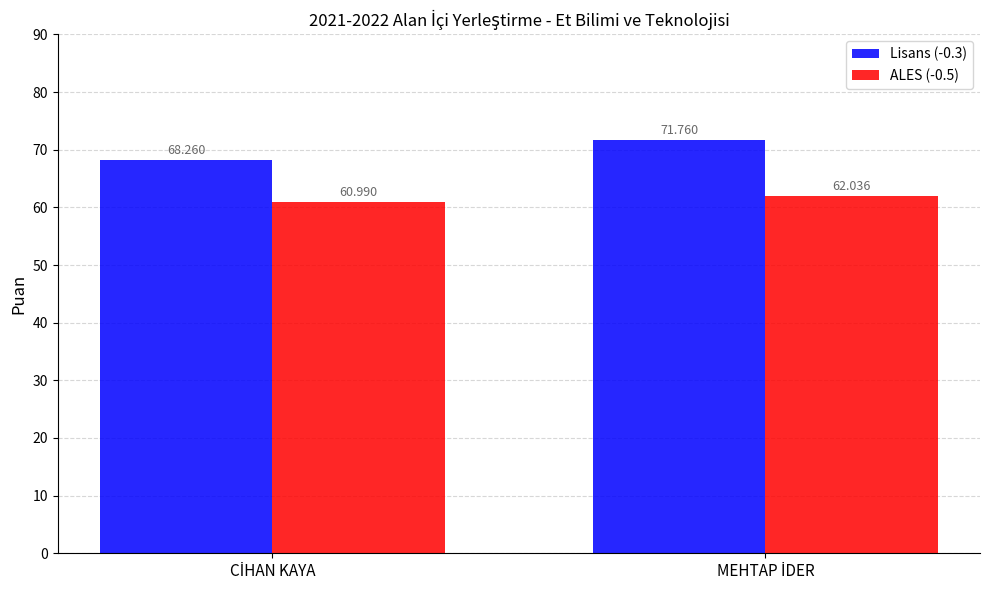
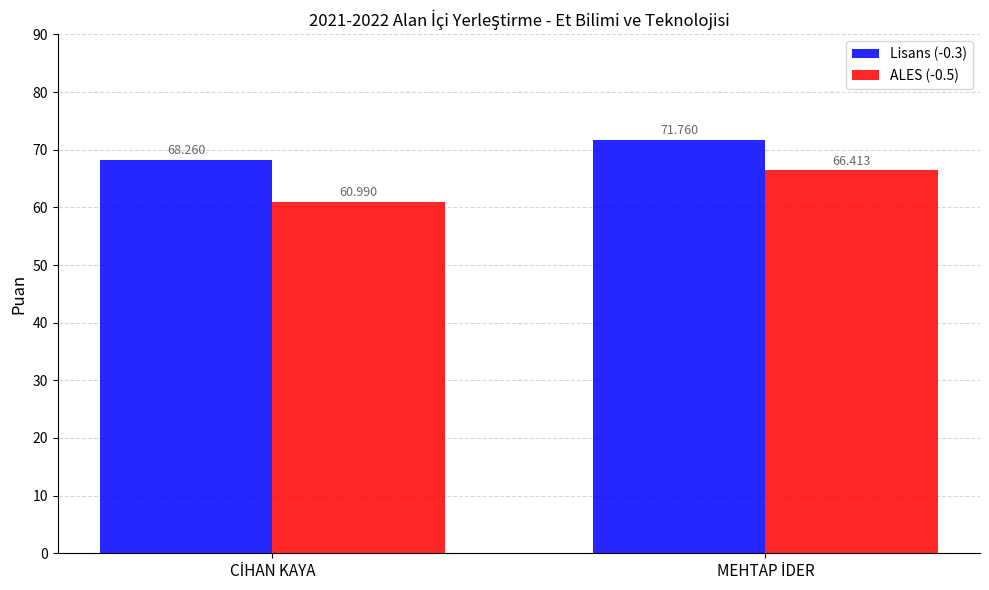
  {
    "Lisans (-0.3)": {
      "CİHAN KAYA": 68.260,
      "MEHTAP İDER": 71.760
    },
    "ALES (-0.5)": {
      "CİHAN KAYA": 60.990,
-     "MEHTAP İDER": 62.036
+     "MEHTAP İDER": 66.413
    }
  }
